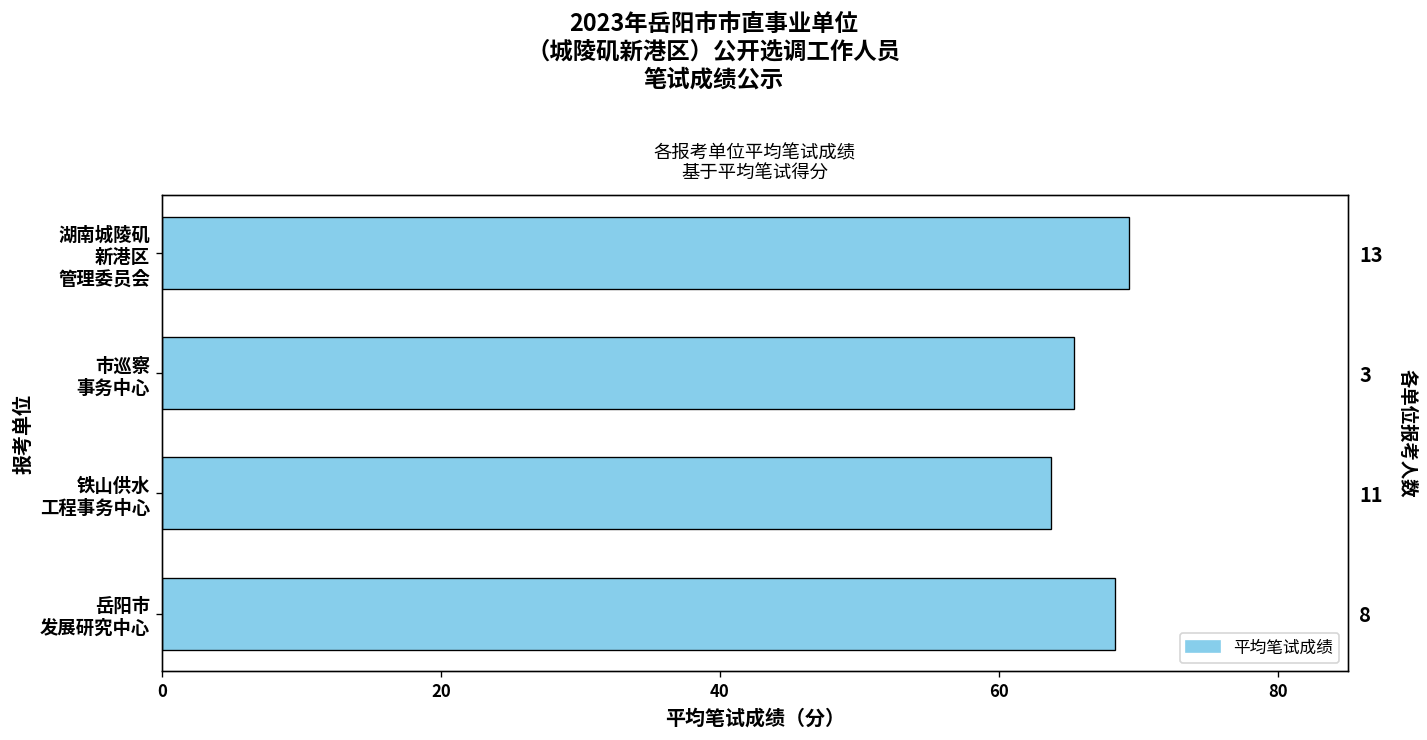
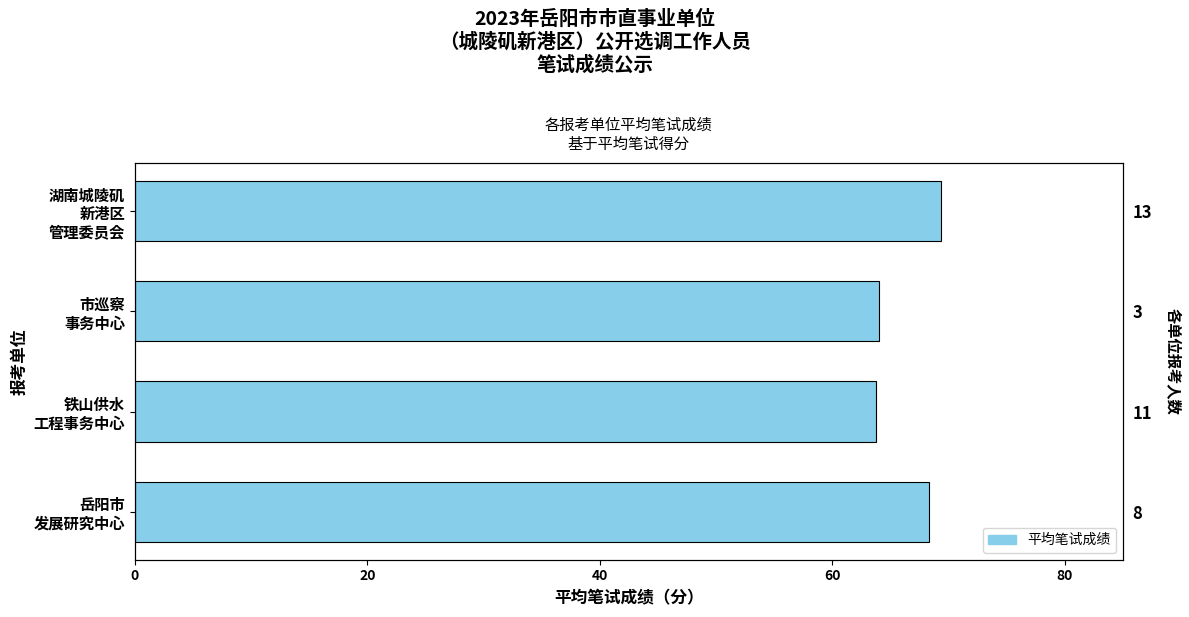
  {
    "湖南城陵矶 新港区 管理委员会": 69.3,
-   "市巡察 事务中心": 65.4,
+   "市巡察 事务中心": 64.0,
    "铁山供水 工程事务中心": 63.7,
    "岳阳市 发展研究中心": 68.3
  }
